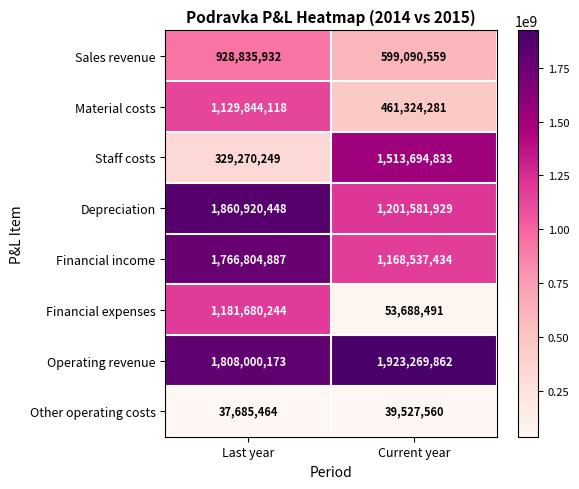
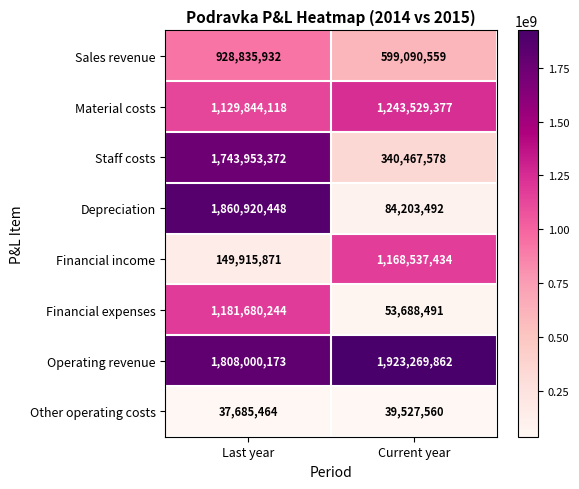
  {
    "Sales revenue": {
      "Last year": "928,835,932",
      "Current year": "599,090,559"
    },
    "Material costs": {
      "Last year": "1,129,844,118",
-     "Current year": "461,324,281"
+     "Current year": "1,243,529,377"
    },
    "Staff costs": {
-     "Last year": "329,270,249",
-     "Current year": "1,513,694,833"
+     "Last year": "1,743,953,372",
+     "Current year": "340,467,578"
    },
    "Depreciation": {
      "Last year": "1,860,920,448",
-     "Current year": "1,201,581,929"
+     "Current year": "84,203,492"
    },
    "Financial income": {
-     "Last year": "1,766,804,887",
+     "Last year": "149,915,871",
      "Current year": "1,168,537,434"
    },
    "Financial expenses": {
      "Last year": "1,181,680,244",
      "Current year": "53,688,491"
    },
    "Operating revenue": {
      "Last year": "1,808,000,173",
      "Current year": "1,923,269,862"
    },
    "Other operating costs": {
      "Last year": "37,685,464",
      "Current year": "39,527,560"
    }
  }
